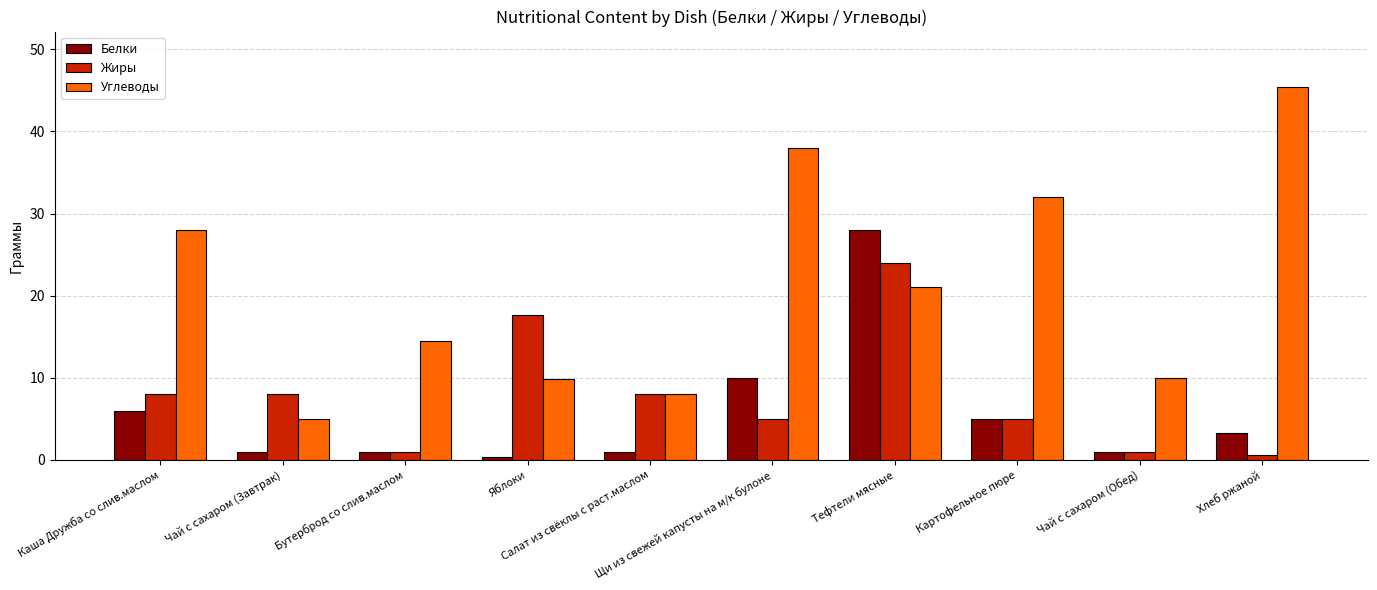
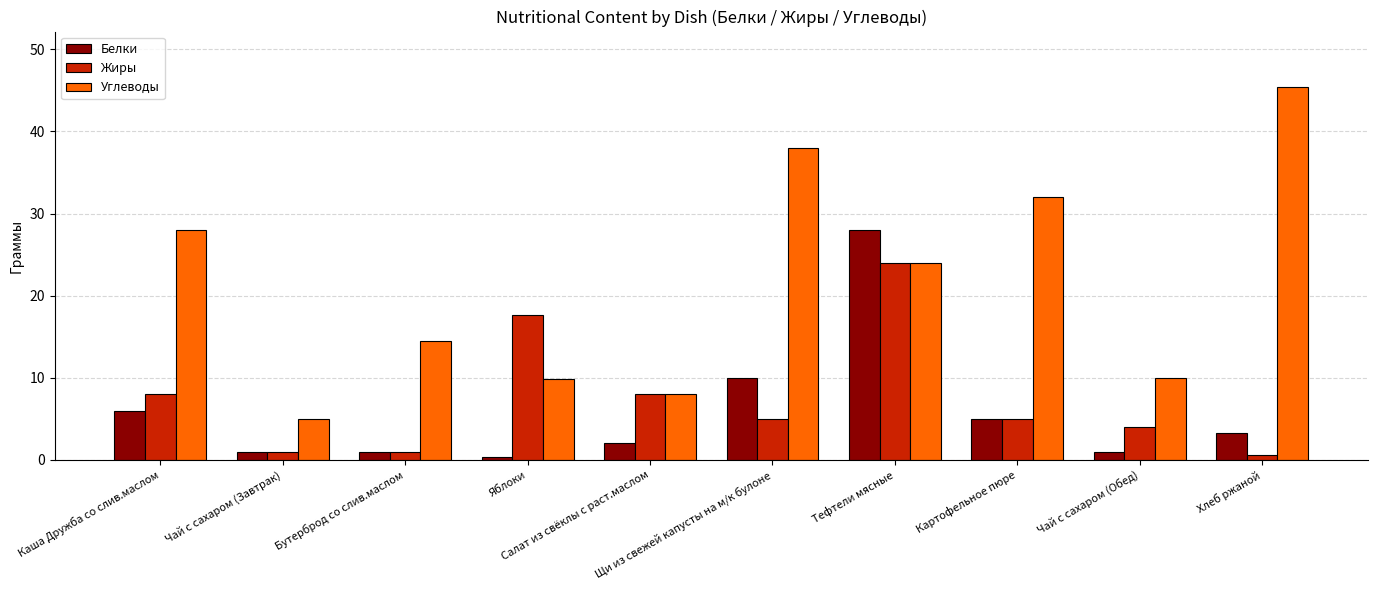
  {
    "Белки": {
      "Каша Дружба со слив.маслом": 6,
      "Чай с сахаром (Завтрак)": 1,
      "Бутерброд со слив.маслом": 1,
      "Яблоки": 0,
-     "Салат из свёклы с раст.маслом": 1,
+     "Салат из свёклы с раст.маслом": 2,
      "Щи из свежей капусты на м/к булоне": 10,
      "Тефтели мясные": 28,
      "Картофельное пюре": 5,
      "Чай с сахаром (Обед)": 1,
      "Хлеб ржаной": 3
    },
    "Жиры": {
      "Каша Дружба со слив.маслом": 8,
-     "Чай с сахаром (Завтрак)": 8,
+     "Чай с сахаром (Завтрак)": 1,
      "Бутерброд со слив.маслом": 1,
      "Яблоки": 18,
      "Салат из свёклы с раст.маслом": 8,
      "Щи из свежей капусты на м/к булоне": 5,
      "Тефтели мясные": 24,
      "Картофельное пюре": 5,
-     "Чай с сахаром (Обед)": 1,
+     "Чай с сахаром (Обед)": 4,
      "Хлеб ржаной": 1
    },
    "Углеводы": {
      "Каша Дружба со слив.маслом": 28,
      "Чай с сахаром (Завтрак)": 5,
      "Бутерброд со слив.маслом": 15,
      "Яблоки": 10,
      "Салат из свёклы с раст.маслом": 8,
      "Щи из свежей капусты на м/к булоне": 38,
-     "Тефтели мясные": 21,
+     "Тефтели мясные": 24,
      "Картофельное пюре": 32,
      "Чай с сахаром (Обед)": 10,
      "Хлеб ржаной": 45
    }
  }
